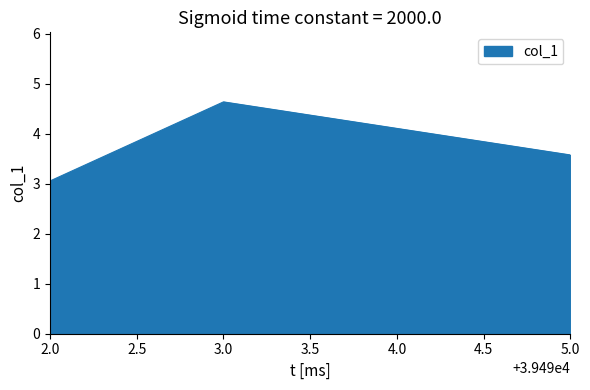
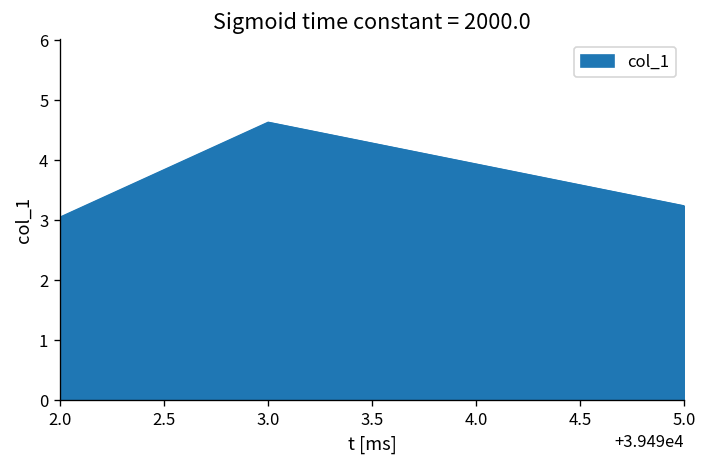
  {
    "2.0": 3.1,
    "3.0": 4.6,
-   "5.0": 3.6
+   "5.0": 3.2
  }
